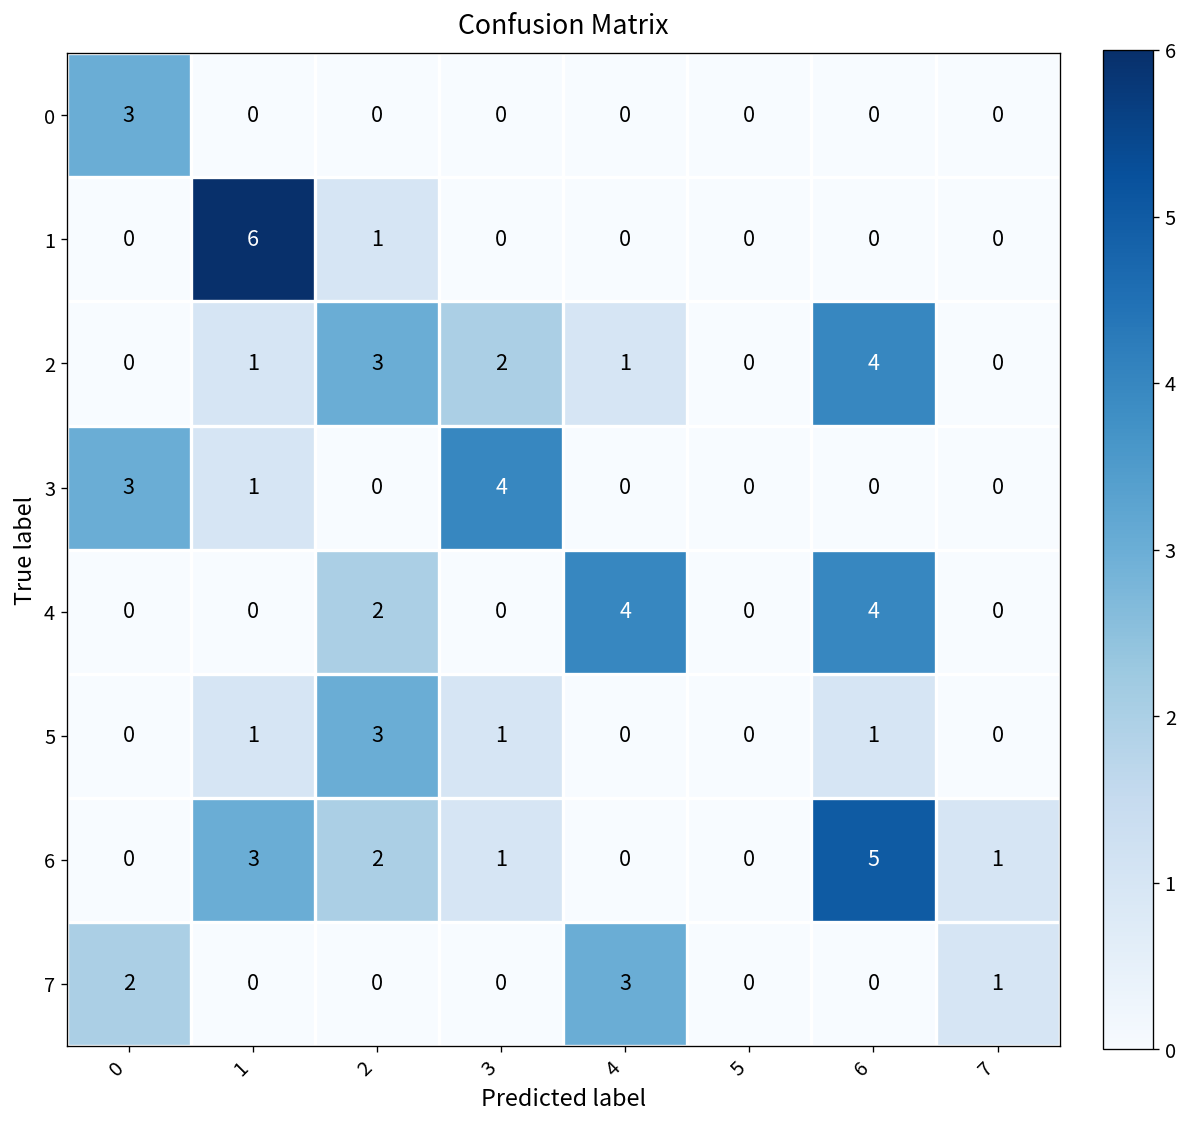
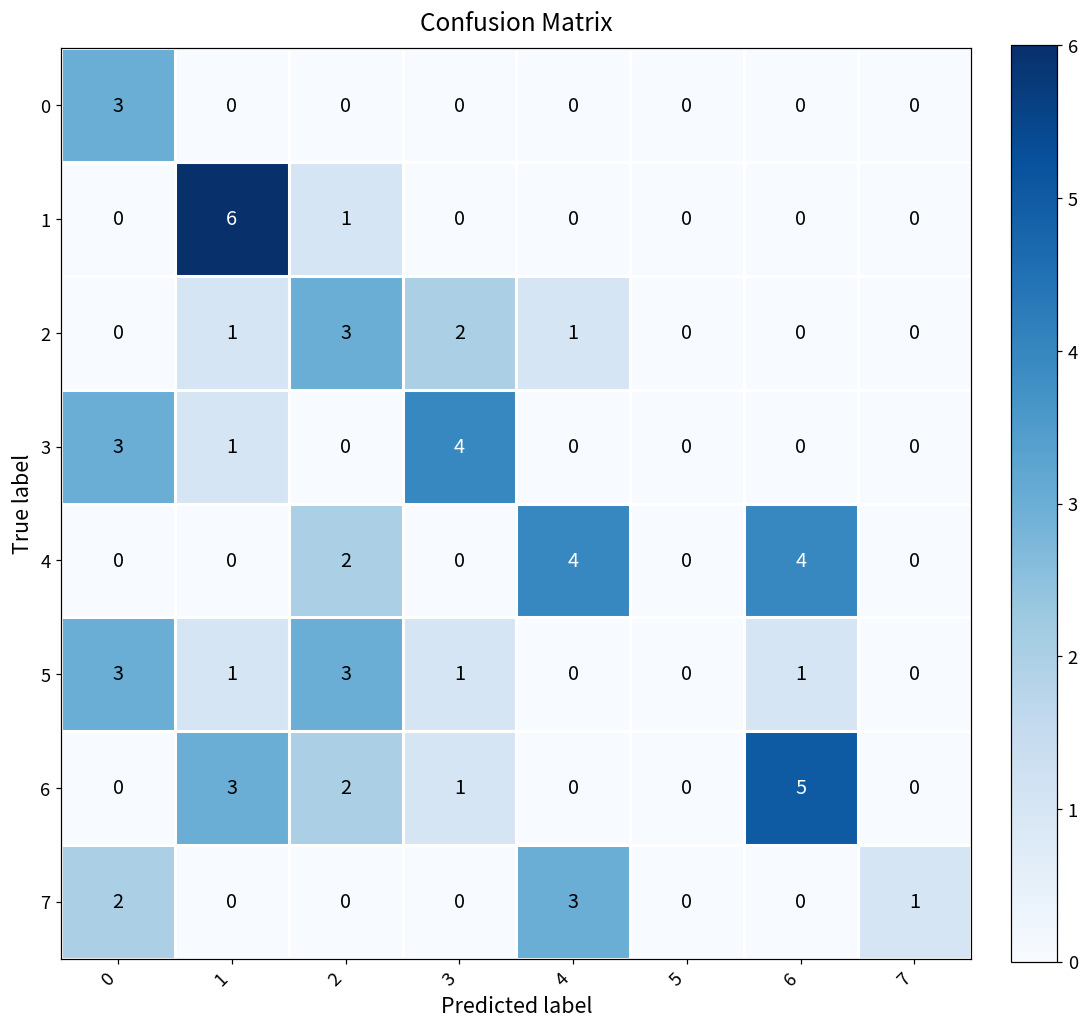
  {
    "0": {
      "0": 3,
      "1": 0,
      "2": 0,
      "3": 0,
      "4": 0,
      "5": 0,
      "6": 0,
      "7": 0
    },
    "1": {
      "0": 0,
      "1": 6,
      "2": 1,
      "3": 0,
      "4": 0,
      "5": 0,
      "6": 0,
      "7": 0
    },
    "2": {
      "0": 0,
      "1": 1,
      "2": 3,
      "3": 2,
      "4": 1,
      "5": 0,
-     "6": 4,
+     "6": 0,
      "7": 0
    },
    "3": {
      "0": 3,
      "1": 1,
      "2": 0,
      "3": 4,
      "4": 0,
      "5": 0,
      "6": 0,
      "7": 0
    },
    "4": {
      "0": 0,
      "1": 0,
      "2": 2,
      "3": 0,
      "4": 4,
      "5": 0,
      "6": 4,
      "7": 0
    },
    "5": {
-     "0": 0,
+     "0": 3,
      "1": 1,
      "2": 3,
      "3": 1,
      "4": 0,
      "5": 0,
      "6": 1,
      "7": 0
    },
    "6": {
      "0": 0,
      "1": 3,
      "2": 2,
      "3": 1,
      "4": 0,
      "5": 0,
      "6": 5,
-     "7": 1
+     "7": 0
    },
    "7": {
      "0": 2,
      "1": 0,
      "2": 0,
      "3": 0,
      "4": 3,
      "5": 0,
      "6": 0,
      "7": 1
    }
  }
